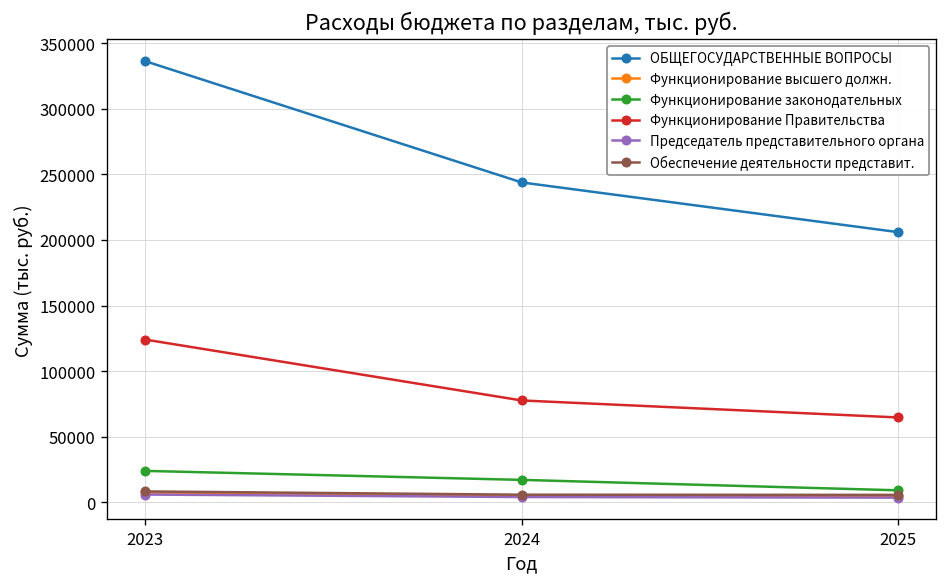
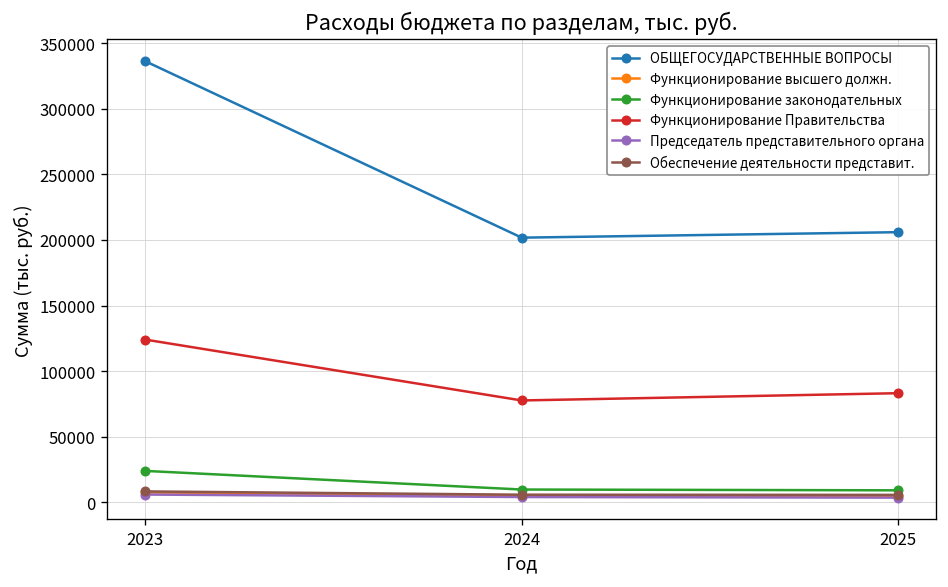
  {
    "ОБЩЕГОСУДАРСТВЕННЫЕ ВОПРОСЫ": {
      "2023": 336000,
-     "2024": 244000,
+     "2024": 202000,
      "2025": 206000
    },
    "Функционирование законодательных": {
      "2023": 24000,
-     "2024": 17000,
+     "2024": 10000,
      "2025": 9000
    },
    "Функционирование Правительства": {
      "2023": 124000,
      "2024": 78000,
-     "2025": 65000
+     "2025": 83000
    }
  }
